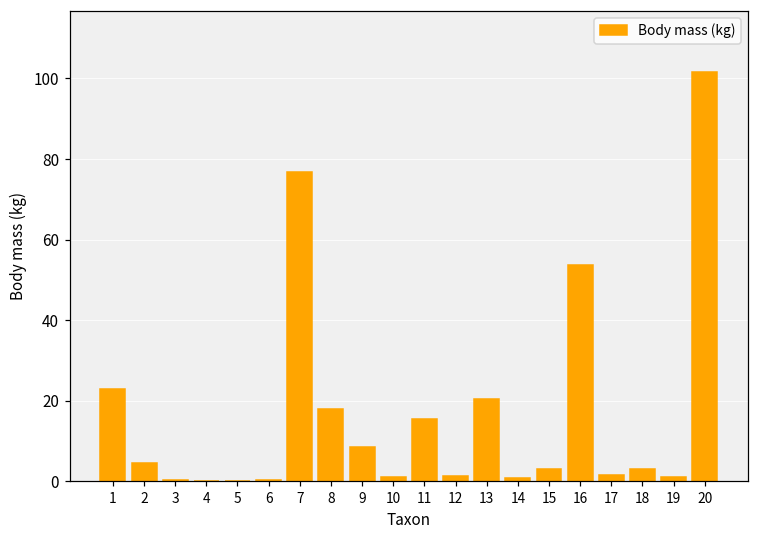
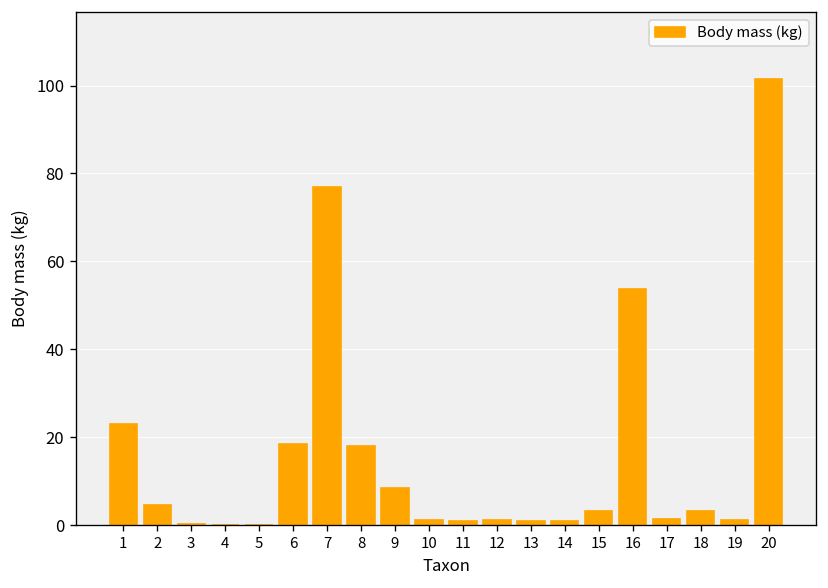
  {
    "1": 23,
    "2": 5,
-   "6": 0,
+   "6": 18,
    "7": 77,
    "8": 18,
    "9": 8,
    "10": 1,
-   "11": 16,
+   "11": 1,
    "12": 1,
-   "13": 20,
+   "13": 1,
    "14": 1,
    "15": 3,
    "16": 54,
    "17": 2,
    "18": 3,
    "19": 1,
    "20": 102
  }
